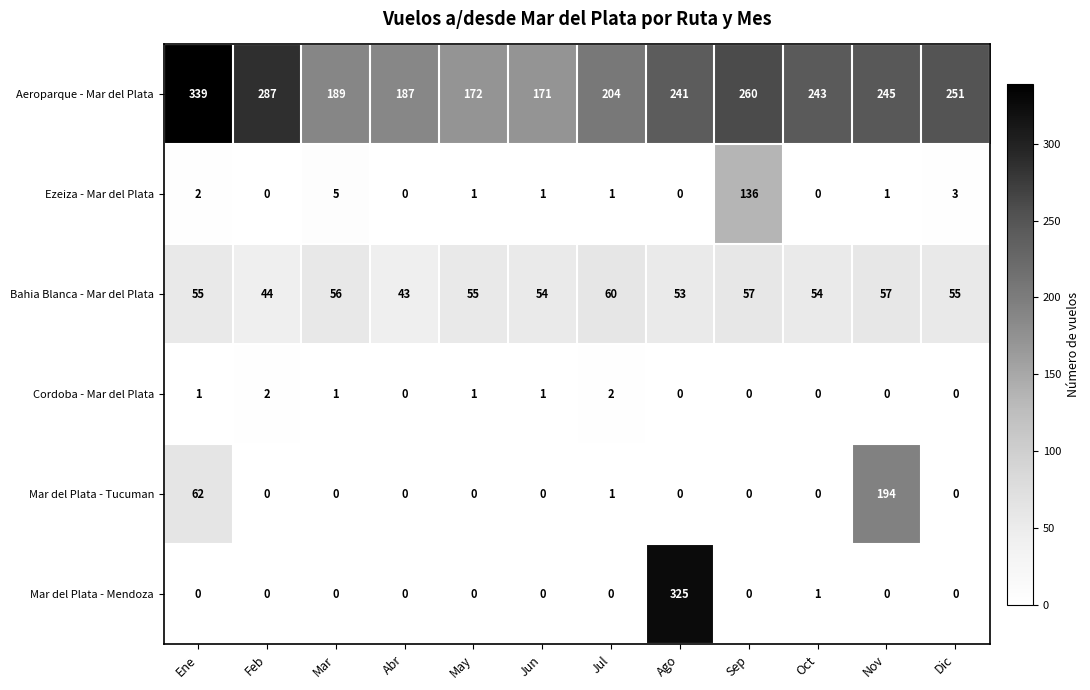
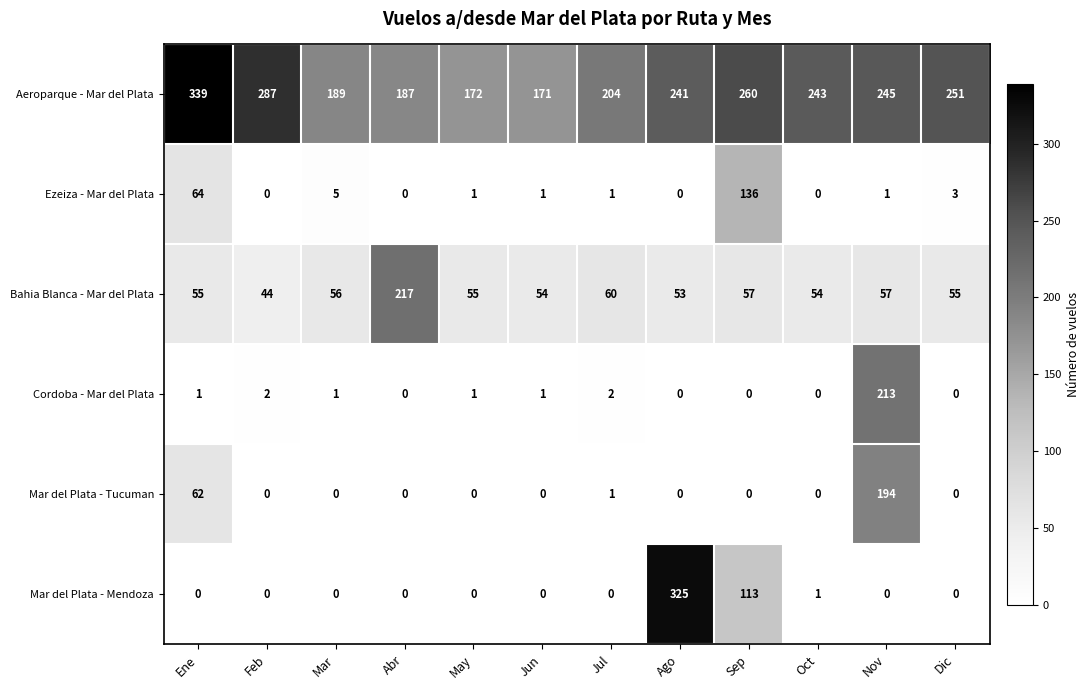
  {
    "Aeroparque - Mar del Plata": {
      "Ene": 339,
      "Feb": 287,
      "Mar": 189,
      "Abr": 187,
      "May": 172,
      "Jun": 171,
      "Jul": 204,
      "Ago": 241,
      "Sep": 260,
      "Oct": 243,
      "Nov": 245,
      "Dic": 251
    },
    "Ezeiza - Mar del Plata": {
-     "Ene": 2,
+     "Ene": 64,
      "Feb": 0,
      "Mar": 5,
      "Abr": 0,
      "May": 1,
      "Jun": 1,
      "Jul": 1,
      "Ago": 0,
      "Sep": 136,
      "Oct": 0,
      "Nov": 1,
      "Dic": 3
    },
    "Bahia Blanca - Mar del Plata": {
      "Ene": 55,
      "Feb": 44,
      "Mar": 56,
-     "Abr": 43,
+     "Abr": 217,
      "May": 55,
      "Jun": 54,
      "Jul": 60,
      "Ago": 53,
      "Sep": 57,
      "Oct": 54,
      "Nov": 57,
      "Dic": 55
    },
    "Cordoba - Mar del Plata": {
      "Ene": 1,
      "Feb": 2,
      "Mar": 1,
      "Abr": 0,
      "May": 1,
      "Jun": 1,
      "Jul": 2,
      "Ago": 0,
      "Sep": 0,
      "Oct": 0,
-     "Nov": 0,
+     "Nov": 213,
      "Dic": 0
    },
    "Mar del Plata - Tucuman": {
      "Ene": 62,
      "Feb": 0,
      "Mar": 0,
      "Abr": 0,
      "May": 0,
      "Jun": 0,
      "Jul": 1,
      "Ago": 0,
      "Sep": 0,
      "Oct": 0,
      "Nov": 194,
      "Dic": 0
    },
    "Mar del Plata - Mendoza": {
      "Ene": 0,
      "Feb": 0,
      "Mar": 0,
      "Abr": 0,
      "May": 0,
      "Jun": 0,
      "Jul": 0,
      "Ago": 325,
-     "Sep": 0,
+     "Sep": 113,
      "Oct": 1,
      "Nov": 0,
      "Dic": 0
    }
  }
